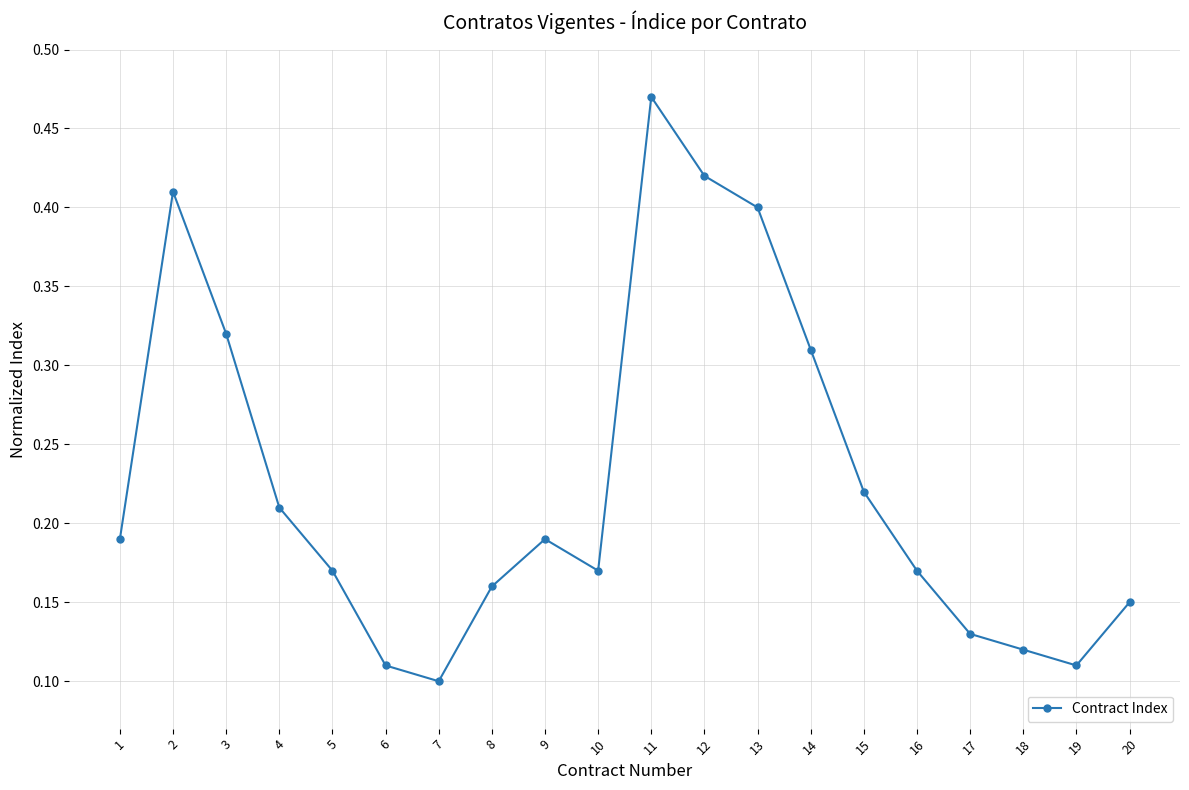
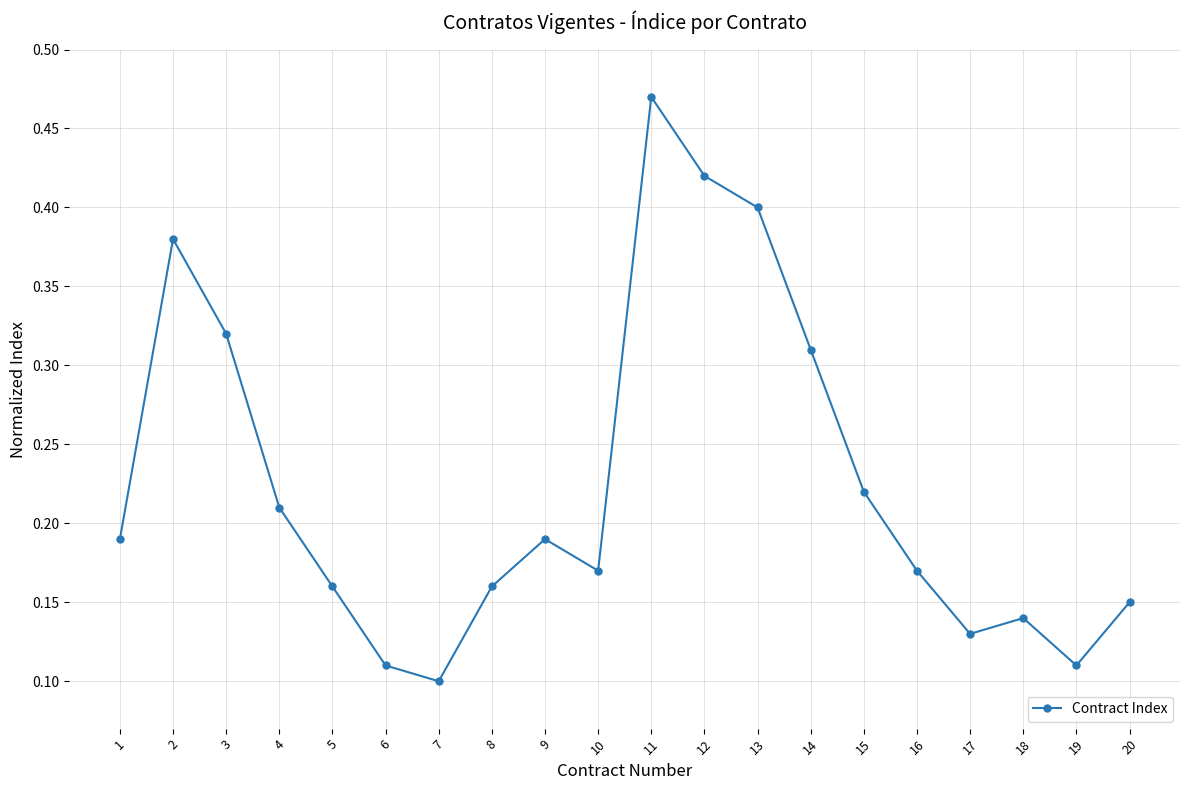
  {
    "1": 0.19,
-   "2": 0.41,
+   "2": 0.38,
    "3": 0.32,
    "4": 0.21,
-   "5": 0.17,
+   "5": 0.16,
    "6": 0.11,
    "7": 0.10,
    "8": 0.16,
    "9": 0.19,
    "10": 0.17,
    "11": 0.47,
    "12": 0.42,
    "13": 0.40,
    "14": 0.31,
    "15": 0.22,
    "16": 0.17,
    "17": 0.13,
-   "18": 0.12,
+   "18": 0.14,
    "19": 0.11,
    "20": 0.15
  }
